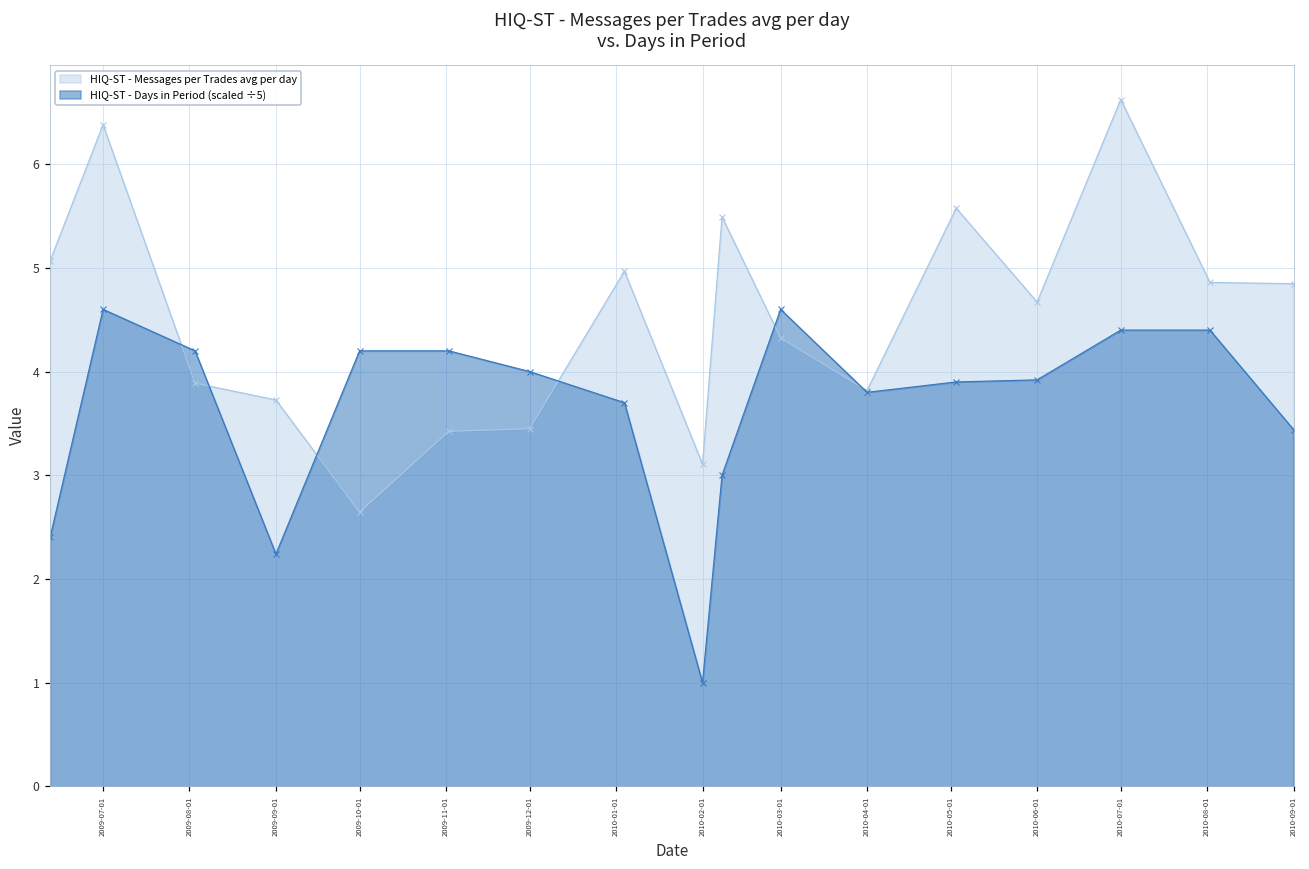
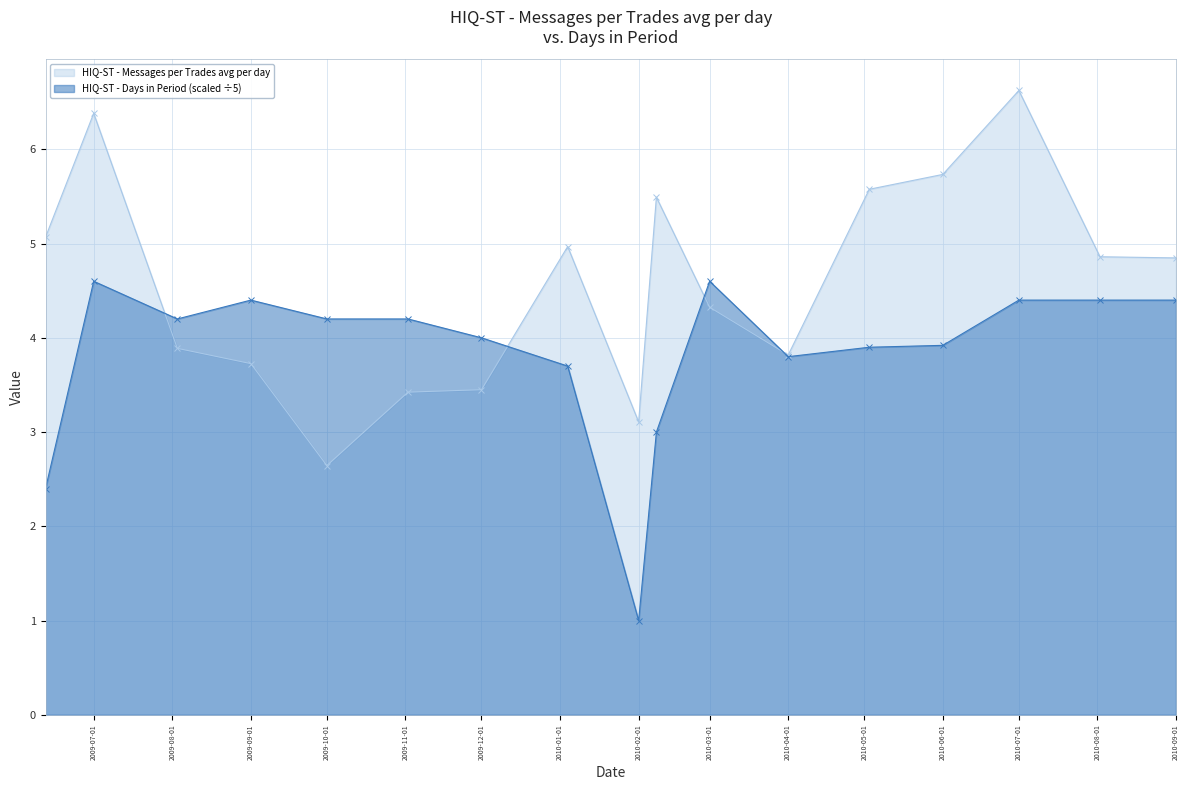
  {
    "HIQ-ST - Messages per Trades avg per day": {
      "2009-07-01": 6.4,
      "2009-09-01": 3.7,
      "2009-10-01": 2.6,
      "2009-12-01": 3.4,
      "2010-02-01": 3.1,
      "2010-03-01": 4.3,
-     "2010-06-01": 4.7,
+     "2010-06-01": 5.7,
      "2010-07-01": 6.6,
      "2010-09-01": 4.8
    },
    "HIQ-ST - Days in Period (scaled ÷5)": {
      "2009-07-01": 4.6,
-     "2009-09-01": 2.2,
+     "2009-09-01": 4.4,
      "2009-10-01": 4.2,
      "2009-12-01": 4.0,
      "2010-02-01": 1.0,
      "2010-03-01": 4.6,
      "2010-06-01": 3.9,
      "2010-07-01": 4.4,
-     "2010-09-01": 3.4
+     "2010-09-01": 4.4
    }
  }
